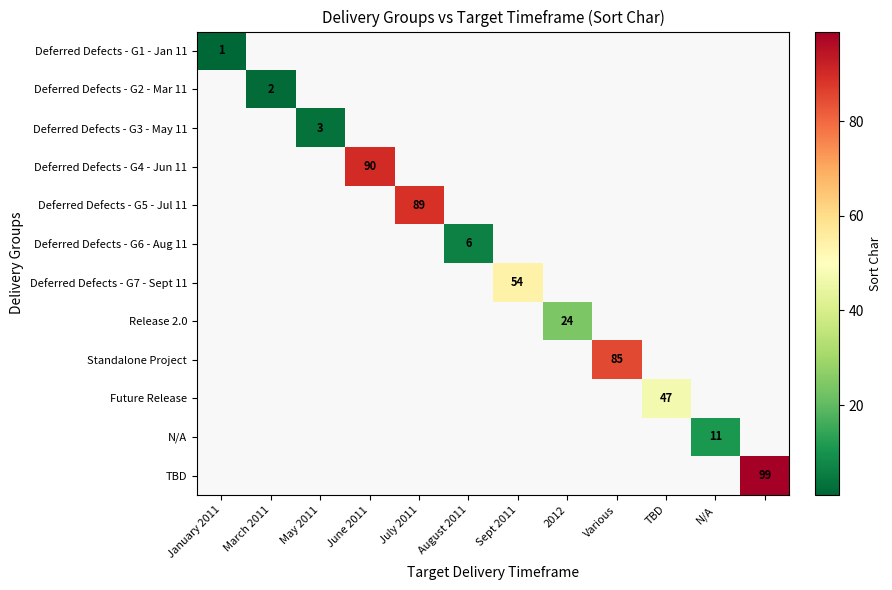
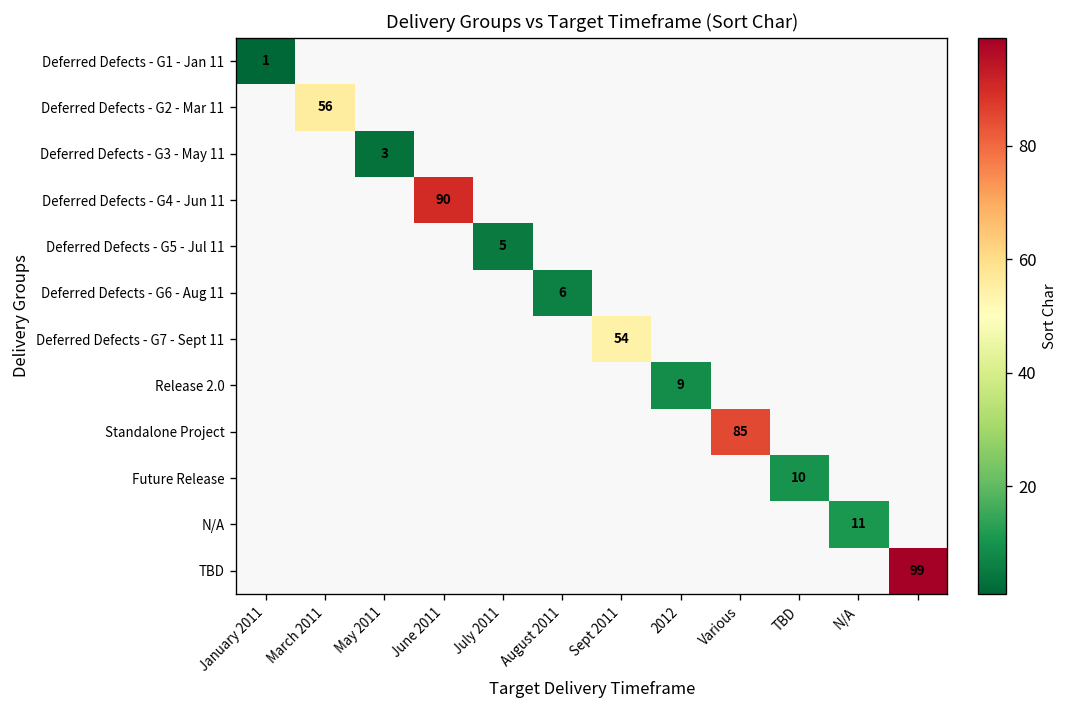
  {
    "Deferred Defects - G1 - Jan 11": {
      "January 2011": 1
    },
    "Deferred Defects - G2 - Mar 11": {
-     "March 2011": 2
+     "March 2011": 56
    },
    "Deferred Defects - G3 - May 11": {
      "May 2011": 3
    },
    "Deferred Defects - G4 - Jun 11": {
      "June 2011": 90
    },
    "Deferred Defects - G5 - Jul 11": {
-     "July 2011": 89
+     "July 2011": 5
    },
    "Deferred Defects - G6 - Aug 11": {
      "August 2011": 6
    },
    "Deferred Defects - G7 - Sept 11": {
      "Sept 2011": 54
    },
    "Release 2.0": {
-     "2012": 24
+     "2012": 9
    },
    "Standalone Project": {
      "Various": 85
    },
    "Future Release": {
-     "TBD": 47
+     "TBD": 10
    },
    "N/A": {
      "N/A": 11
    }
  }
